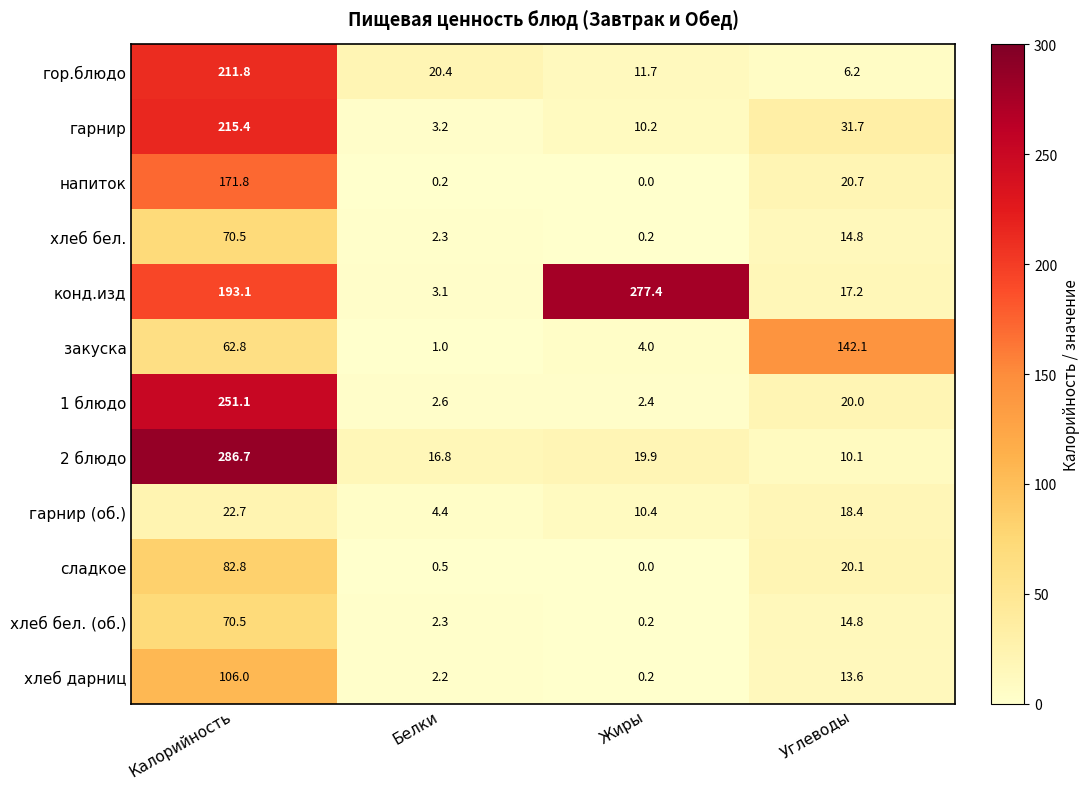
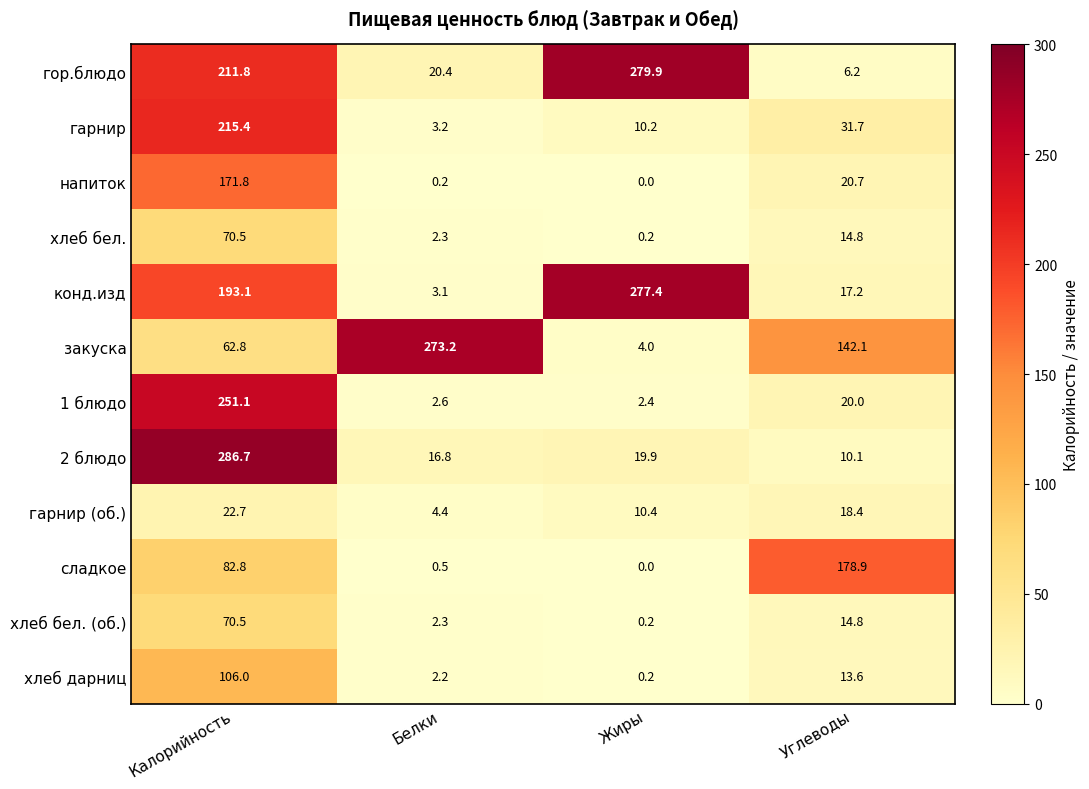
  {
    "гор.блюдо": {
      "Калорийность": 211.8,
      "Белки": 20.4,
-     "Жиры": 11.7,
+     "Жиры": 279.9,
      "Углеводы": 6.2
    },
    "гарнир": {
      "Калорийность": 215.4,
      "Белки": 3.2,
      "Жиры": 10.2,
      "Углеводы": 31.7
    },
    "напиток": {
      "Калорийность": 171.8,
      "Белки": 0.2,
      "Жиры": 0.0,
      "Углеводы": 20.7
    },
    "хлеб бел.": {
      "Калорийность": 70.5,
      "Белки": 2.3,
      "Жиры": 0.2,
      "Углеводы": 14.8
    },
    "конд.изд": {
      "Калорийность": 193.1,
      "Белки": 3.1,
      "Жиры": 277.4,
      "Углеводы": 17.2
    },
    "закуска": {
      "Калорийность": 62.8,
-     "Белки": 1.0,
+     "Белки": 273.2,
      "Жиры": 4.0,
      "Углеводы": 142.1
    },
    "1 блюдо": {
      "Калорийность": 251.1,
      "Белки": 2.6,
      "Жиры": 2.4,
      "Углеводы": 20.0
    },
    "2 блюдо": {
      "Калорийность": 286.7,
      "Белки": 16.8,
      "Жиры": 19.9,
      "Углеводы": 10.1
    },
    "гарнир (об.)": {
      "Калорийность": 22.7,
      "Белки": 4.4,
      "Жиры": 10.4,
      "Углеводы": 18.4
    },
    "сладкое": {
      "Калорийность": 82.8,
      "Белки": 0.5,
      "Жиры": 0.0,
-     "Углеводы": 20.1
+     "Углеводы": 178.9
    },
    "хлеб бел. (об.)": {
      "Калорийность": 70.5,
      "Белки": 2.3,
      "Жиры": 0.2,
      "Углеводы": 14.8
    },
    "хлеб дарниц": {
      "Калорийность": 106.0,
      "Белки": 2.2,
      "Жиры": 0.2,
      "Углеводы": 13.6
    }
  }
